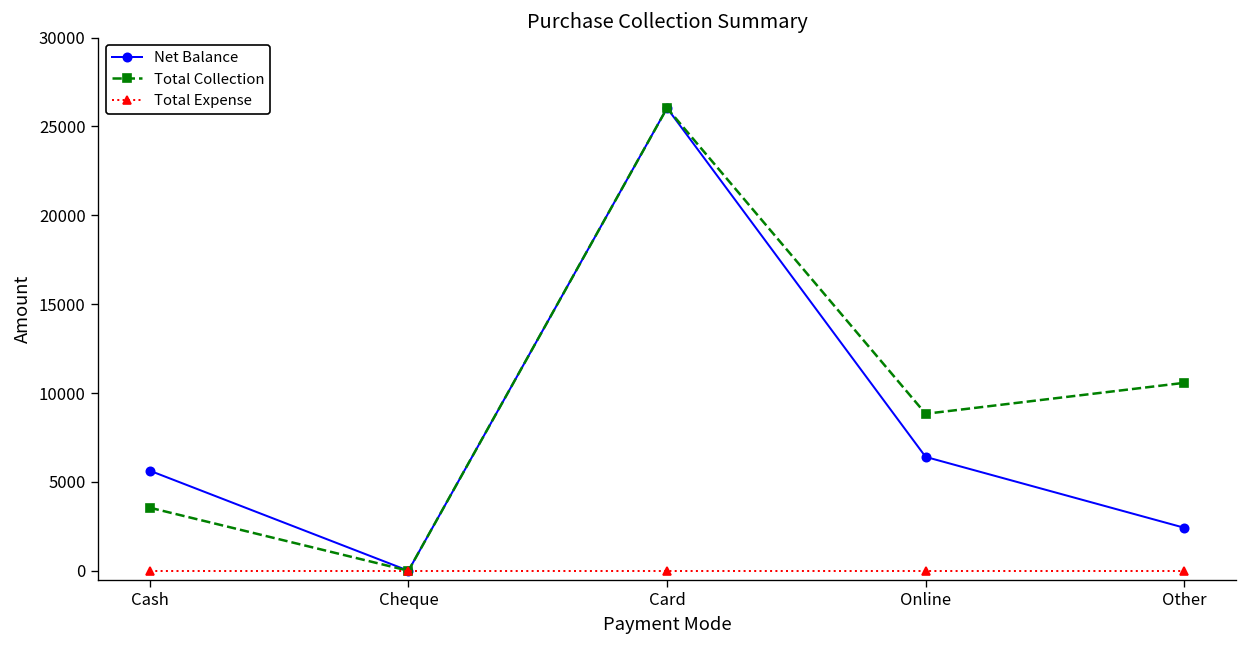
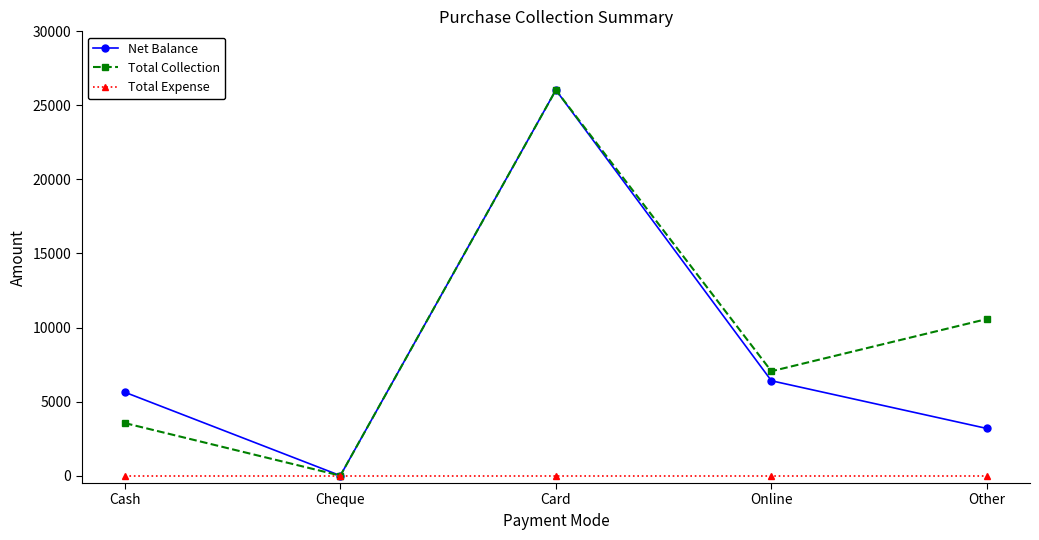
  {
    "Net Balance": {
      "Cash": 5600,
      "Online": 6400,
-     "Other": 2400
+     "Other": 3200
    },
    "Total Collection": {
      "Cash": 3500,
-     "Online": 8800,
+     "Online": 7000,
      "Other": 10600
    },
    "Total Expense": {
      "Cash": 0,
      "Card": 0,
      "Online": 0,
      "Other": 0
    }
  }
